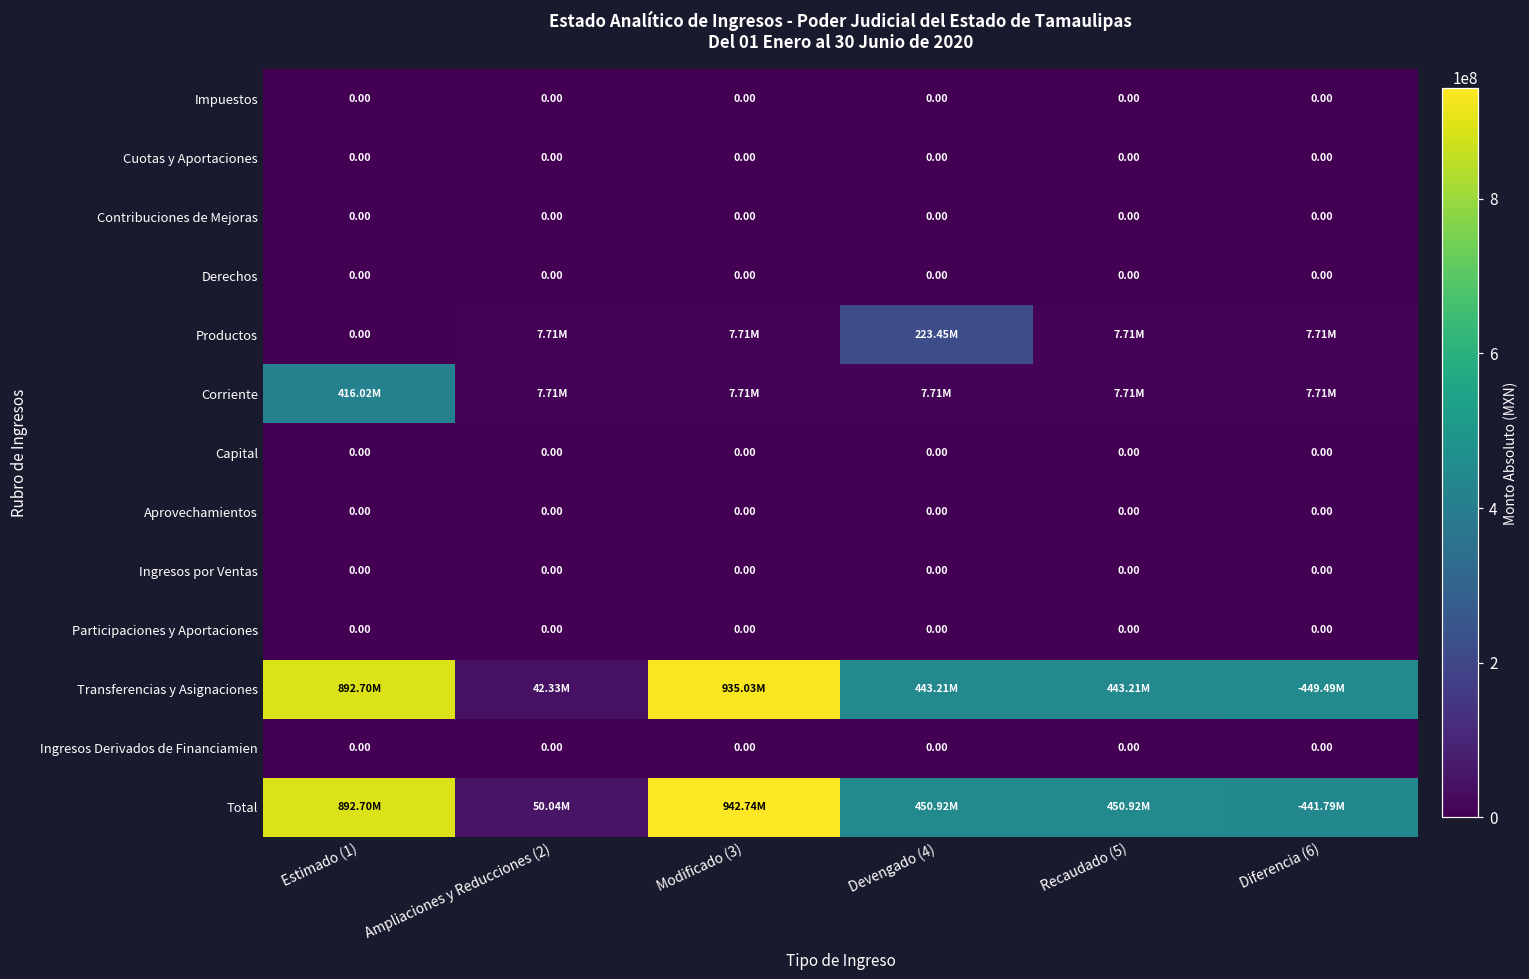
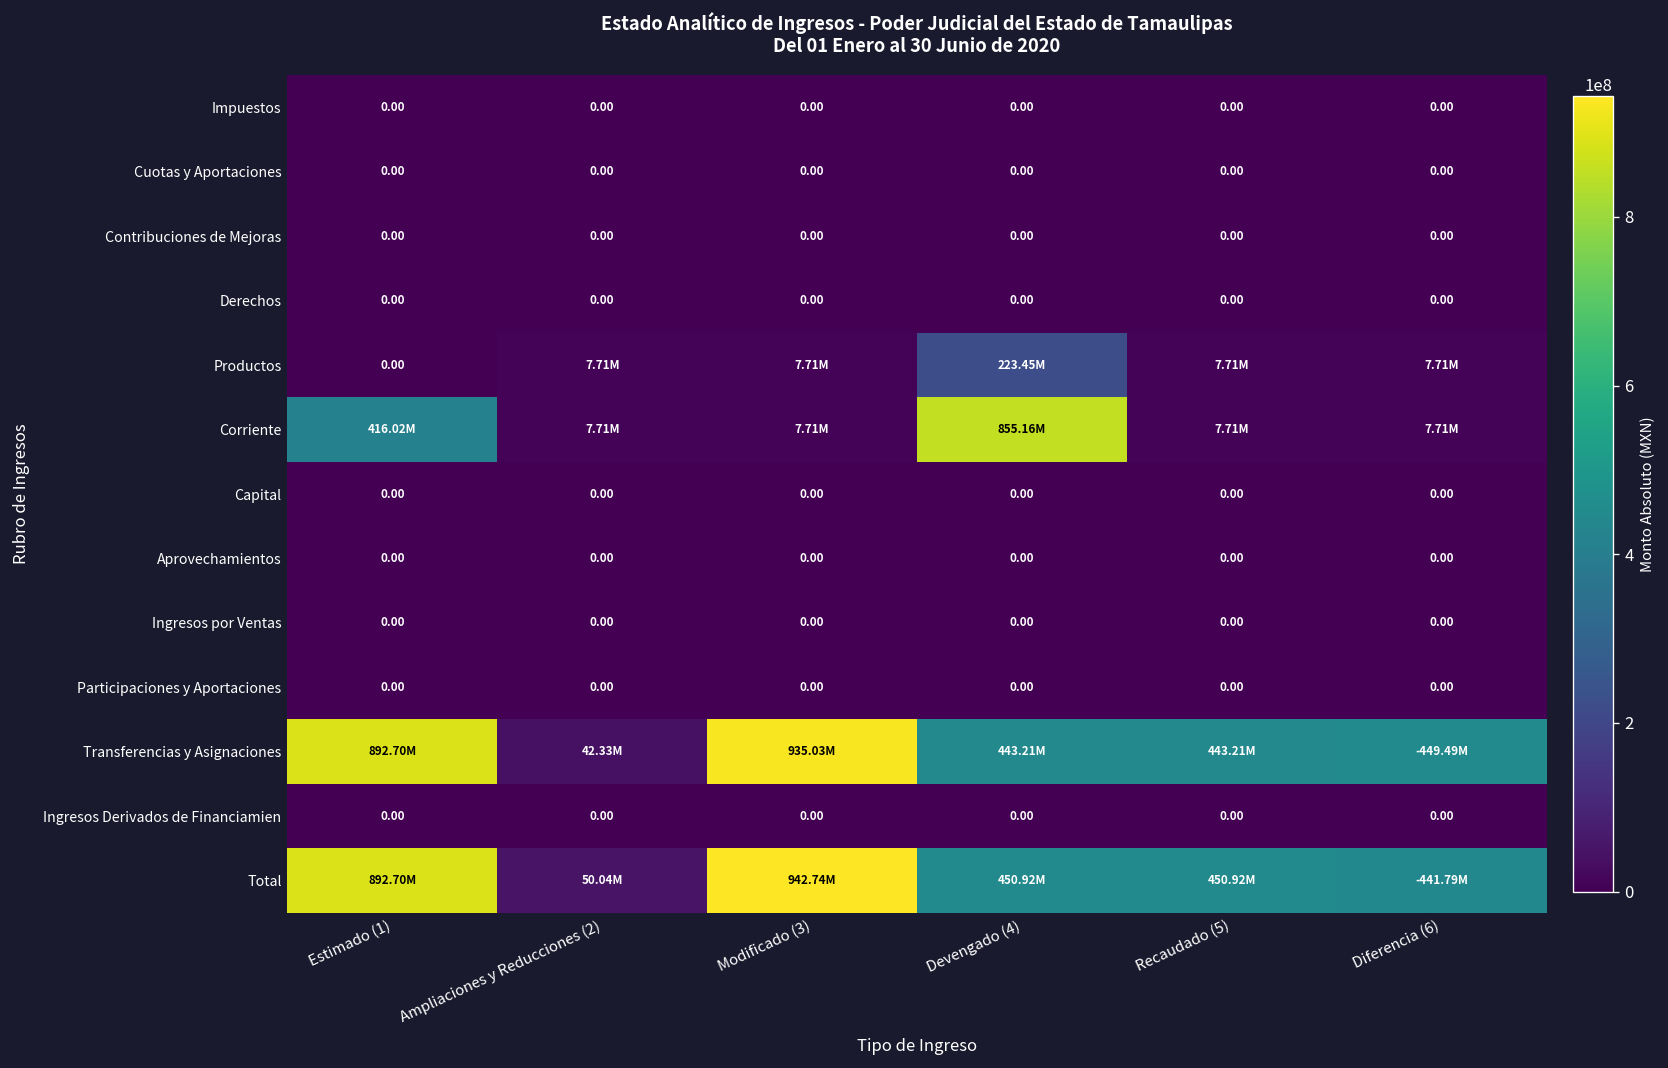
  {
    "Impuestos": {
      "Estimado (1)": "0.00",
      "Ampliaciones y Reducciones (2)": "0.00",
      "Modificado (3)": "0.00",
      "Devengado (4)": "0.00",
      "Recaudado (5)": "0.00",
      "Diferencia (6)": "0.00"
    },
    "Cuotas y Aportaciones": {
      "Estimado (1)": "0.00",
      "Ampliaciones y Reducciones (2)": "0.00",
      "Modificado (3)": "0.00",
      "Devengado (4)": "0.00",
      "Recaudado (5)": "0.00",
      "Diferencia (6)": "0.00"
    },
    "Contribuciones de Mejoras": {
      "Estimado (1)": "0.00",
      "Ampliaciones y Reducciones (2)": "0.00",
      "Modificado (3)": "0.00",
      "Devengado (4)": "0.00",
      "Recaudado (5)": "0.00",
      "Diferencia (6)": "0.00"
    },
    "Derechos": {
      "Estimado (1)": "0.00",
      "Ampliaciones y Reducciones (2)": "0.00",
      "Modificado (3)": "0.00",
      "Devengado (4)": "0.00",
      "Recaudado (5)": "0.00",
      "Diferencia (6)": "0.00"
    },
    "Productos": {
      "Estimado (1)": "0.00",
      "Ampliaciones y Reducciones (2)": "7.71M",
      "Modificado (3)": "7.71M",
      "Devengado (4)": "223.45M",
      "Recaudado (5)": "7.71M",
      "Diferencia (6)": "7.71M"
    },
    "Corriente": {
      "Estimado (1)": "416.02M",
      "Ampliaciones y Reducciones (2)": "7.71M",
      "Modificado (3)": "7.71M",
-     "Devengado (4)": "7.71M",
+     "Devengado (4)": "855.16M",
      "Recaudado (5)": "7.71M",
      "Diferencia (6)": "7.71M"
    },
    "Capital": {
      "Estimado (1)": "0.00",
      "Ampliaciones y Reducciones (2)": "0.00",
      "Modificado (3)": "0.00",
      "Devengado (4)": "0.00",
      "Recaudado (5)": "0.00",
      "Diferencia (6)": "0.00"
    },
    "Aprovechamientos": {
      "Estimado (1)": "0.00",
      "Ampliaciones y Reducciones (2)": "0.00",
      "Modificado (3)": "0.00",
      "Devengado (4)": "0.00",
      "Recaudado (5)": "0.00",
      "Diferencia (6)": "0.00"
    },
    "Ingresos por Ventas": {
      "Estimado (1)": "0.00",
      "Ampliaciones y Reducciones (2)": "0.00",
      "Modificado (3)": "0.00",
      "Devengado (4)": "0.00",
      "Recaudado (5)": "0.00",
      "Diferencia (6)": "0.00"
    },
    "Participaciones y Aportaciones": {
      "Estimado (1)": "0.00",
      "Ampliaciones y Reducciones (2)": "0.00",
      "Modificado (3)": "0.00",
      "Devengado (4)": "0.00",
      "Recaudado (5)": "0.00",
      "Diferencia (6)": "0.00"
    },
    "Transferencias y Asignaciones": {
      "Estimado (1)": "892.70M",
      "Ampliaciones y Reducciones (2)": "42.33M",
      "Modificado (3)": "935.03M",
      "Devengado (4)": "443.21M",
      "Recaudado (5)": "443.21M",
      "Diferencia (6)": "-449.49M"
    },
    "Ingresos Derivados de Financiamien": {
      "Estimado (1)": "0.00",
      "Ampliaciones y Reducciones (2)": "0.00",
      "Modificado (3)": "0.00",
      "Devengado (4)": "0.00",
      "Recaudado (5)": "0.00",
      "Diferencia (6)": "0.00"
    },
    "Total": {
      "Estimado (1)": "892.70M",
      "Ampliaciones y Reducciones (2)": "50.04M",
      "Modificado (3)": "942.74M",
      "Devengado (4)": "450.92M",
      "Recaudado (5)": "450.92M",
      "Diferencia (6)": "-441.79M"
    }
  }
